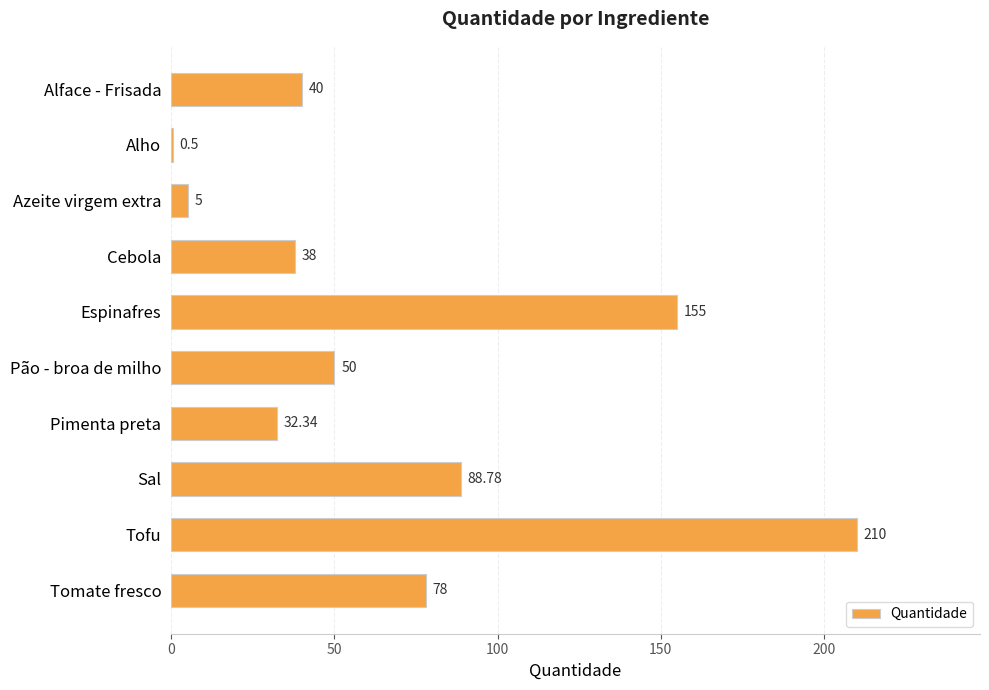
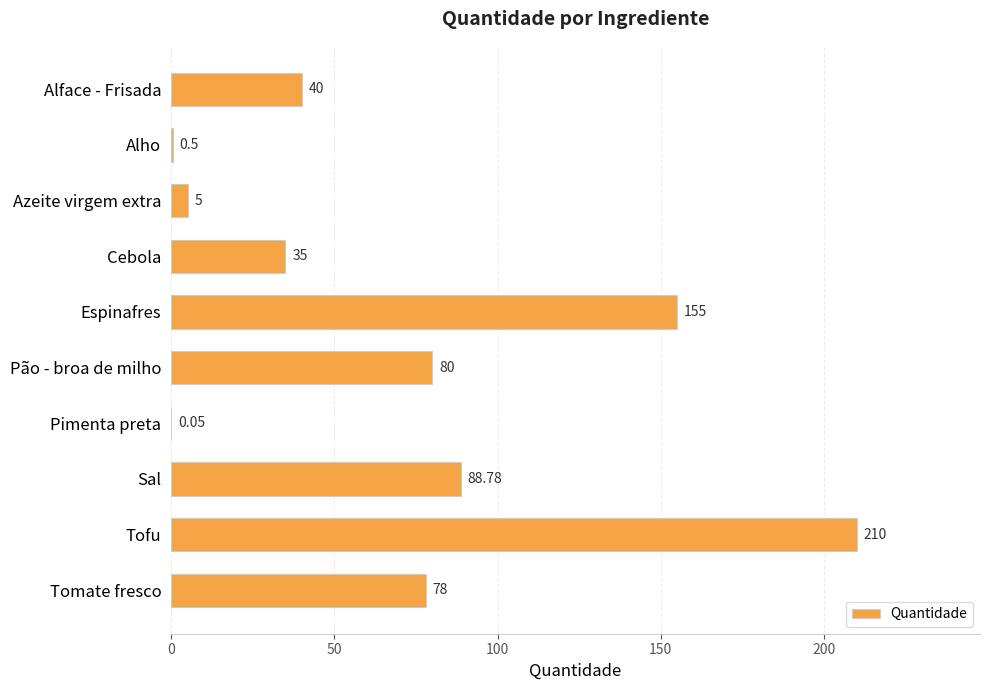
  {
    "Alface - Frisada": 40,
    "Alho": 0.5,
    "Azeite virgem extra": 5,
-   "Cebola": 38,
+   "Cebola": 35,
    "Espinafres": 155,
-   "Pão - broa de milho": 50,
-   "Pimenta preta": 32.34,
+   "Pão - broa de milho": 80,
+   "Pimenta preta": 0.05,
    "Sal": 88.78,
    "Tofu": 210,
    "Tomate fresco": 78
  }
